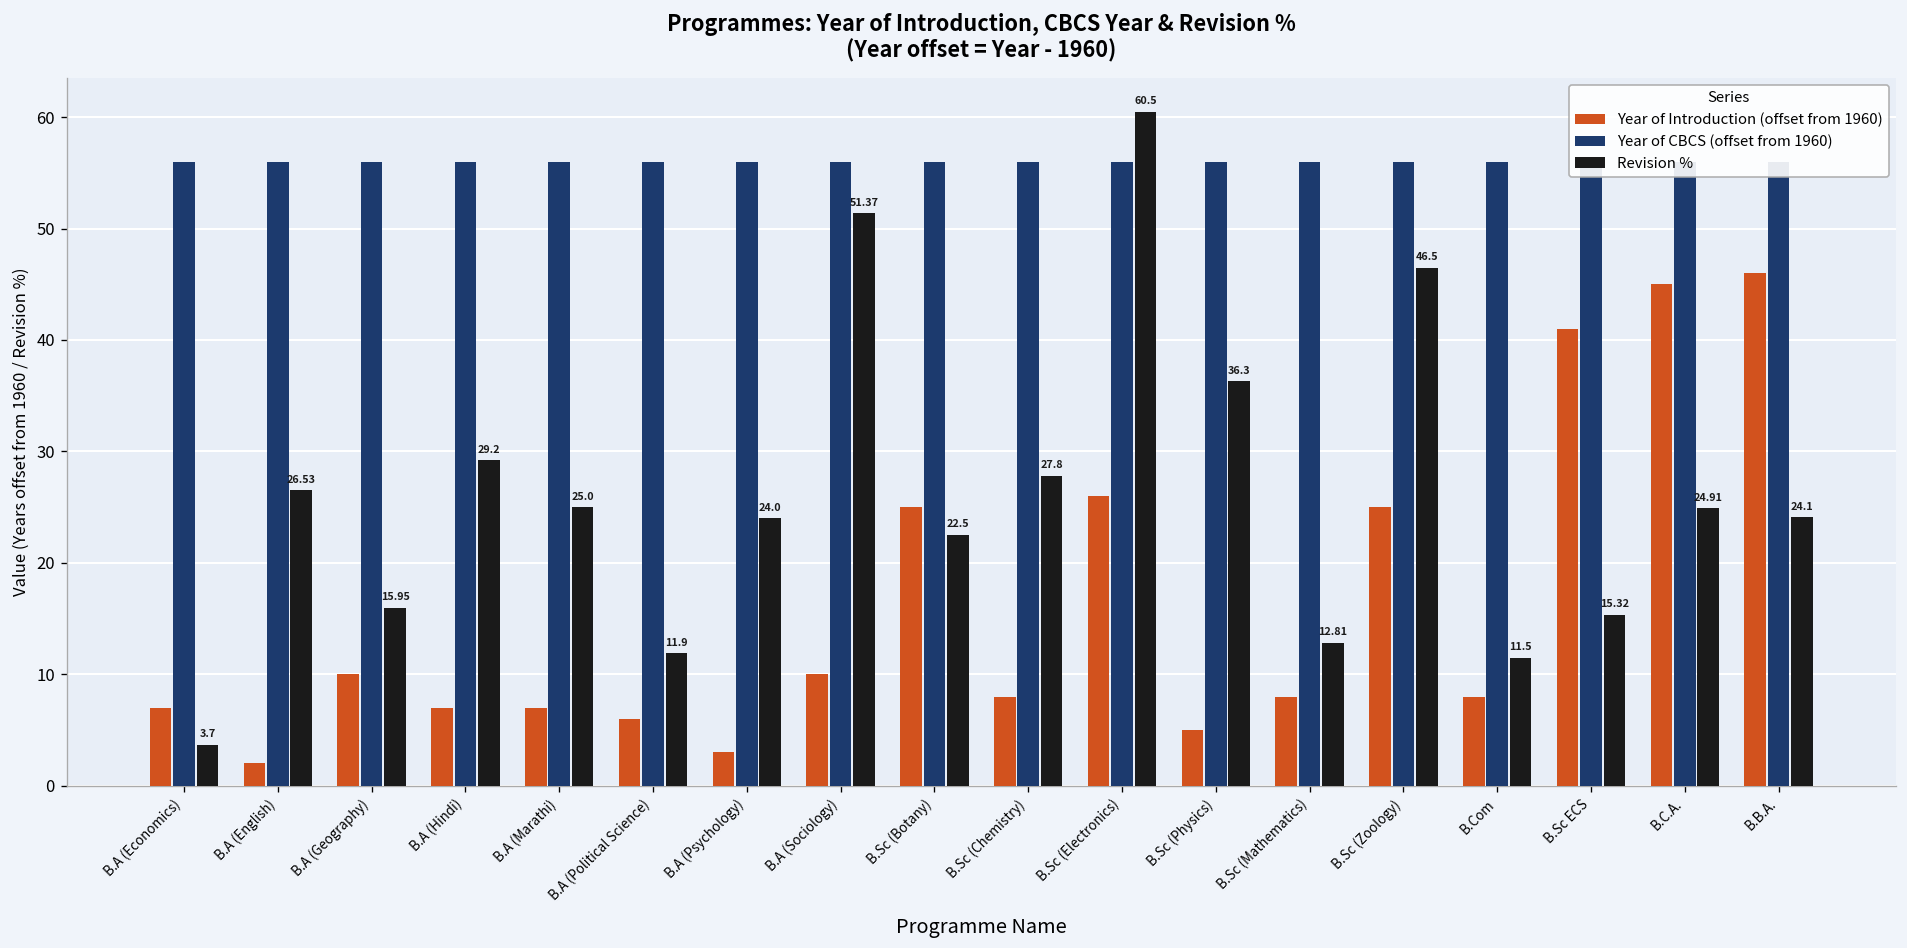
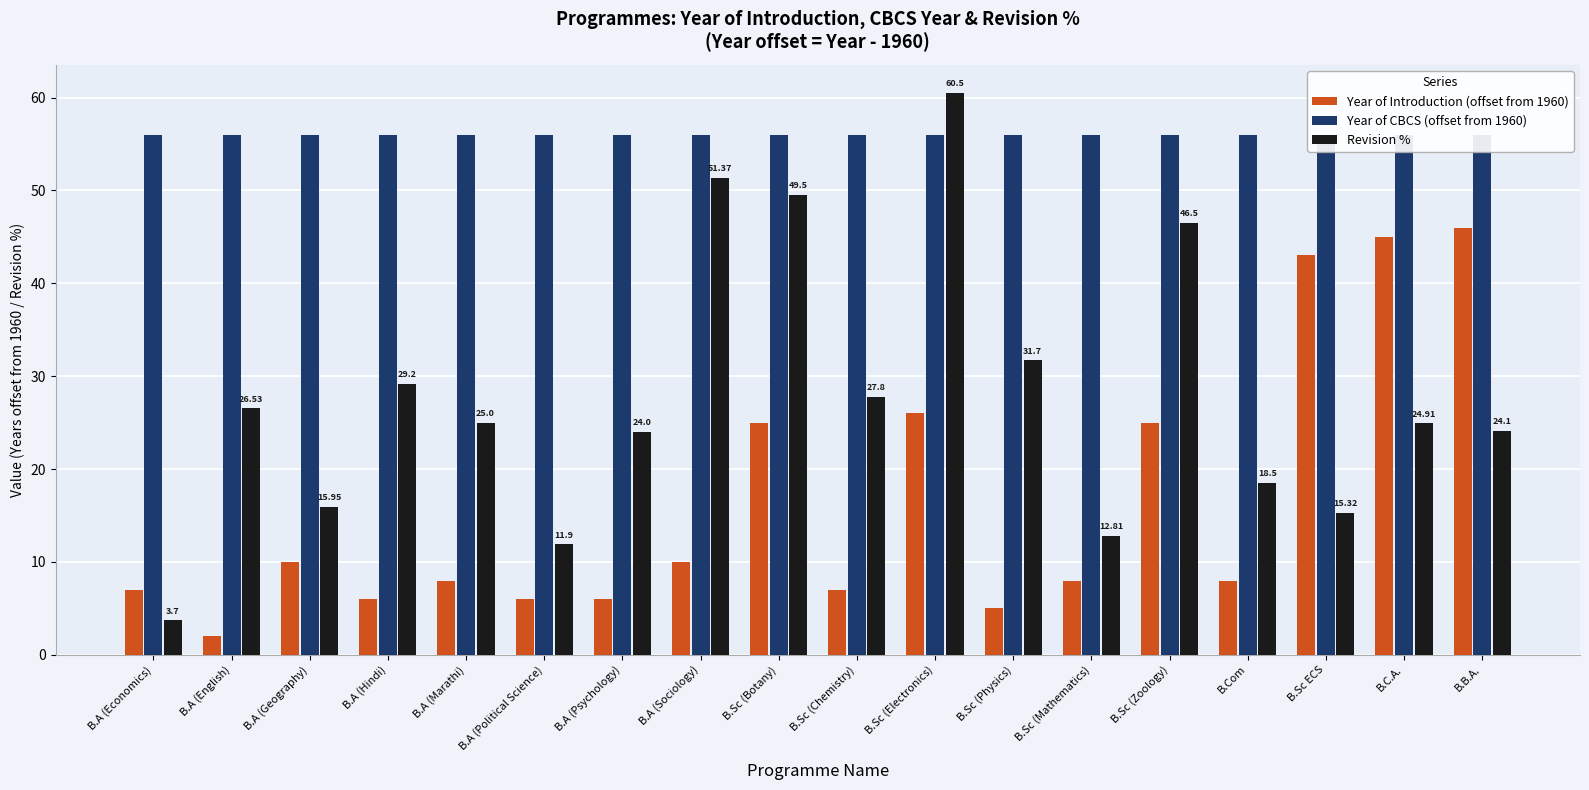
  {
    "Year of Introduction (offset from 1960)": {
      "B.A (Economics)": 7,
      "B.A (English)": 2,
      "B.A (Geography)": 10,
-     "B.A (Hindi)": 7,
-     "B.A (Marathi)": 7,
+     "B.A (Hindi)": 6,
+     "B.A (Marathi)": 8,
      "B.A (Political Science)": 6,
-     "B.A (Psychology)": 3,
+     "B.A (Psychology)": 6,
      "B.A (Sociology)": 10,
      "B.Sc (Botany)": 25,
-     "B.Sc (Chemistry)": 8,
+     "B.Sc (Chemistry)": 7,
      "B.Sc (Electronics)": 26,
      "B.Sc (Physics)": 5,
      "B.Sc (Mathematics)": 8,
      "B.Sc (Zoology)": 25,
      "B.Com": 8,
-     "B.Sc ECS": 41,
+     "B.Sc ECS": 43,
      "B.C.A.": 45,
      "B.B.A.": 46
    },
    "Year of CBCS (offset from 1960)": {
      "B.A (Economics)": 56,
      "B.A (English)": 56,
      "B.A (Geography)": 56,
      "B.A (Hindi)": 56,
      "B.A (Marathi)": 56,
      "B.A (Political Science)": 56,
      "B.A (Psychology)": 56,
      "B.A (Sociology)": 56,
      "B.Sc (Botany)": 56,
      "B.Sc (Chemistry)": 56,
      "B.Sc (Electronics)": 56,
      "B.Sc (Physics)": 56,
      "B.Sc (Mathematics)": 56,
      "B.Sc (Zoology)": 56,
      "B.Com": 56
    },
    "Revision %": {
      "B.A (Economics)": 3.7,
      "B.A (English)": 26.53,
      "B.A (Geography)": 15.95,
      "B.A (Hindi)": 29.2,
      "B.A (Marathi)": 25.0,
      "B.A (Political Science)": 11.9,
      "B.A (Psychology)": 24.0,
      "B.A (Sociology)": 51.37,
-     "B.Sc (Botany)": 22.5,
+     "B.Sc (Botany)": 49.5,
      "B.Sc (Chemistry)": 27.8,
      "B.Sc (Electronics)": 60.5,
-     "B.Sc (Physics)": 36.3,
+     "B.Sc (Physics)": 31.7,
      "B.Sc (Mathematics)": 12.81,
      "B.Sc (Zoology)": 46.5,
-     "B.Com": 11.5,
+     "B.Com": 18.5,
      "B.Sc ECS": 15.32,
      "B.C.A.": 24.91,
      "B.B.A.": 24.1
    }
  }
